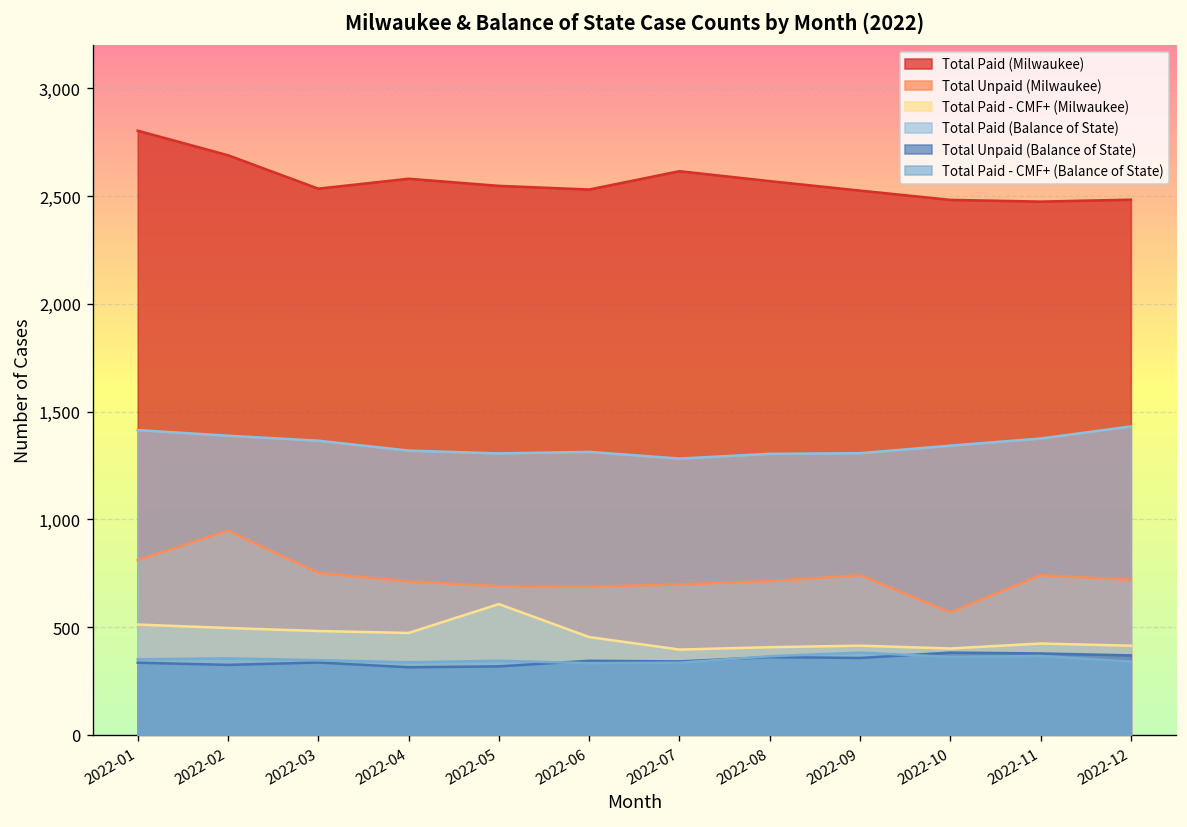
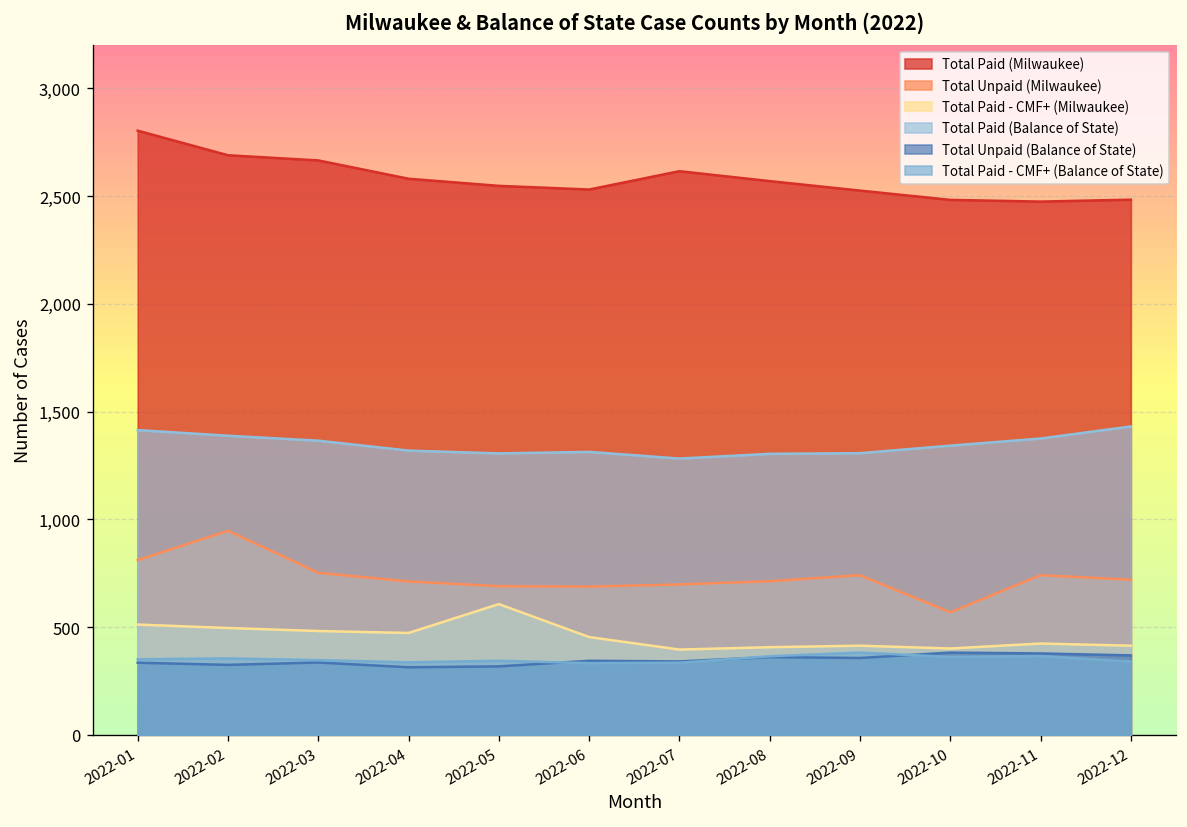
  {
    "Total Paid (Milwaukee)": {
      "2022-01": "2,800",
      "2022-02": "2,690",
-     "2022-03": "2,530",
+     "2022-03": "2,670",
      "2022-04": "2,580",
      "2022-05": "2,550",
      "2022-06": "2,530",
      "2022-07": "2,620",
      "2022-08": "2,570",
      "2022-09": "2,530",
      "2022-10": "2,480",
      "2022-11": "2,470",
      "2022-12": "2,480"
    },
    "Total Unpaid (Milwaukee)": {
      "2022-01": "810",
      "2022-02": "950",
      "2022-03": "750",
      "2022-04": "710",
      "2022-05": "690",
      "2022-06": "690",
      "2022-07": "700",
      "2022-08": "710",
      "2022-09": "740",
      "2022-10": "570",
      "2022-11": "740",
      "2022-12": "720"
    },
    "Total Paid - CMF+ (Milwaukee)": {
      "2022-01": "510",
      "2022-02": "500",
      "2022-03": "480",
      "2022-04": "470",
      "2022-05": "610",
      "2022-06": "450",
      "2022-07": "400",
      "2022-08": "410",
      "2022-09": "410",
      "2022-10": "400",
      "2022-11": "420",
      "2022-12": "410"
    },
    "Total Unpaid (Balance of State)": {
      "2022-01": "340",
      "2022-02": "330",
      "2022-04": "310",
      "2022-05": "320",
      "2022-09": "360",
      "2022-10": "380",
      "2022-12": "370"
    }
  }
